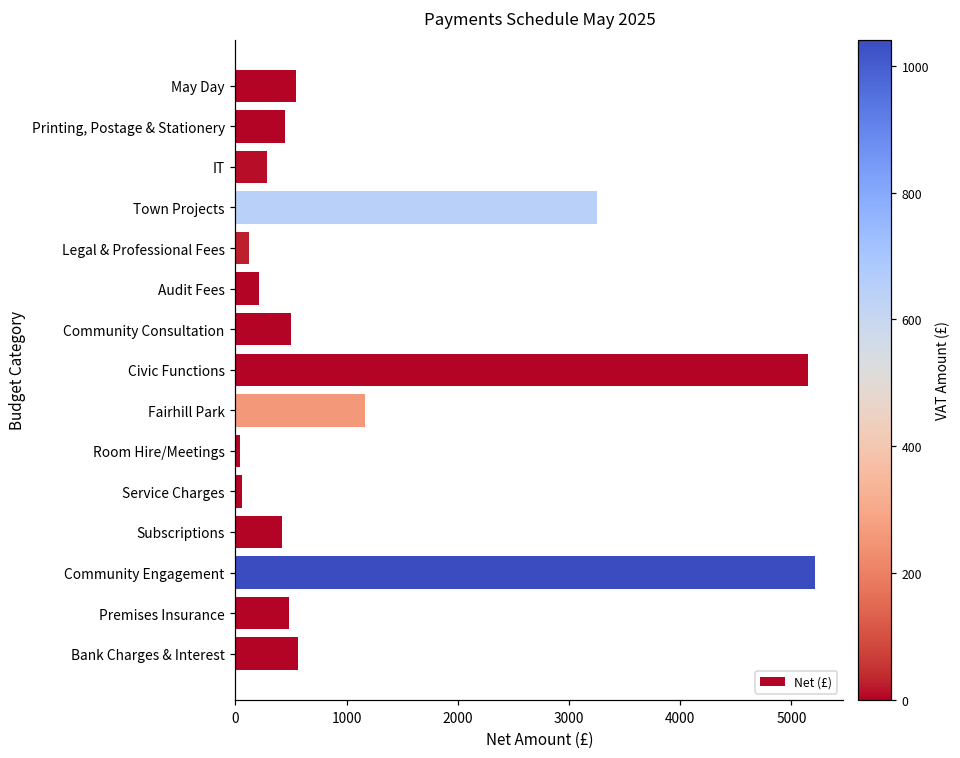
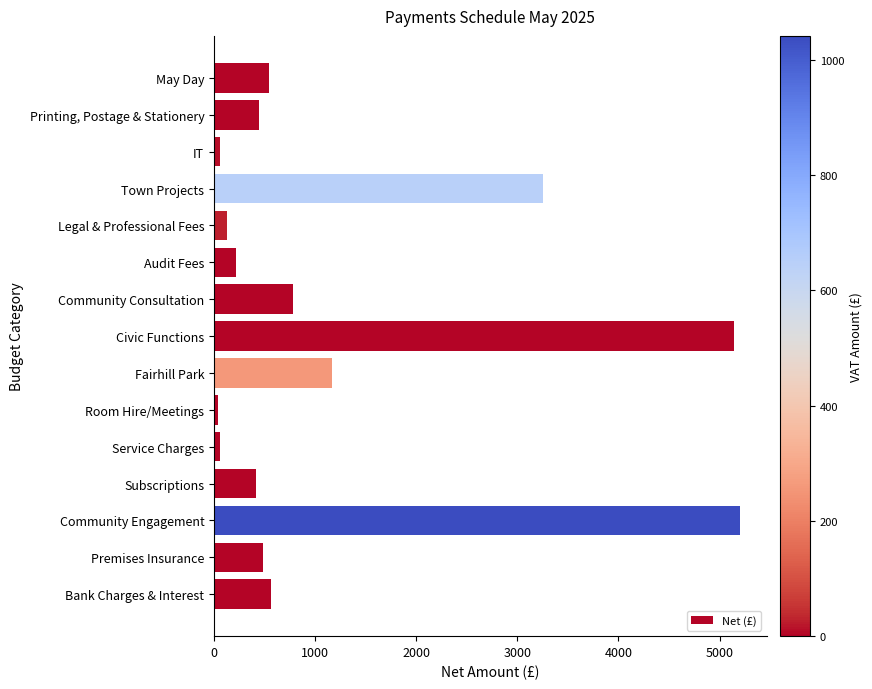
  {
    "May Day": 550,
    "Printing, Postage & Stationery": 440,
-   "IT": 280,
+   "IT": 60,
    "Town Projects": 3250,
    "Legal & Professional Fees": 130,
    "Audit Fees": 220,
-   "Community Consultation": 500,
+   "Community Consultation": 780,
    "Civic Functions": 5150,
    "Fairhill Park": 1170,
    "Room Hire/Meetings": 40,
    "Service Charges": 60,
    "Subscriptions": 420,
    "Community Engagement": 5210,
    "Premises Insurance": 480,
    "Bank Charges & Interest": 570
  }
